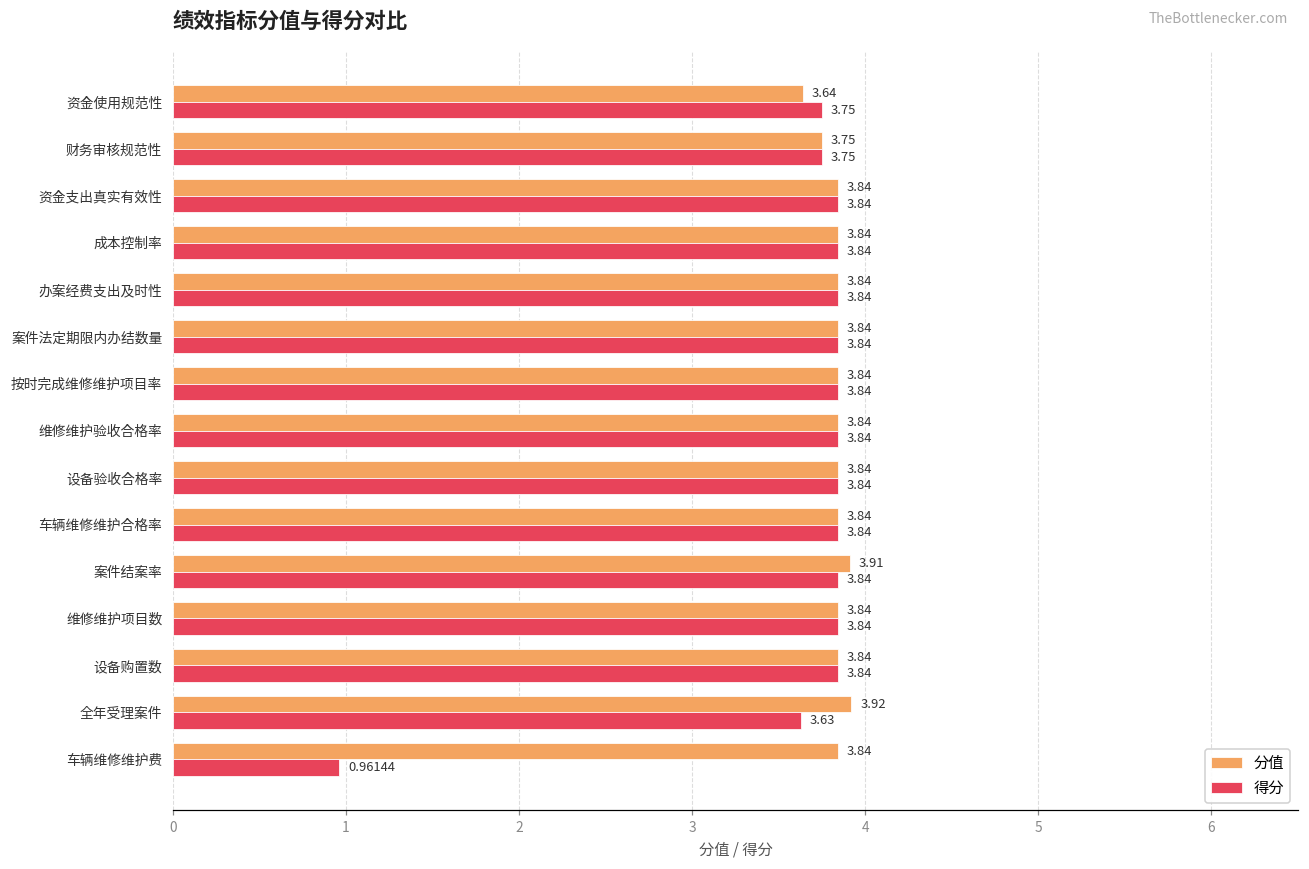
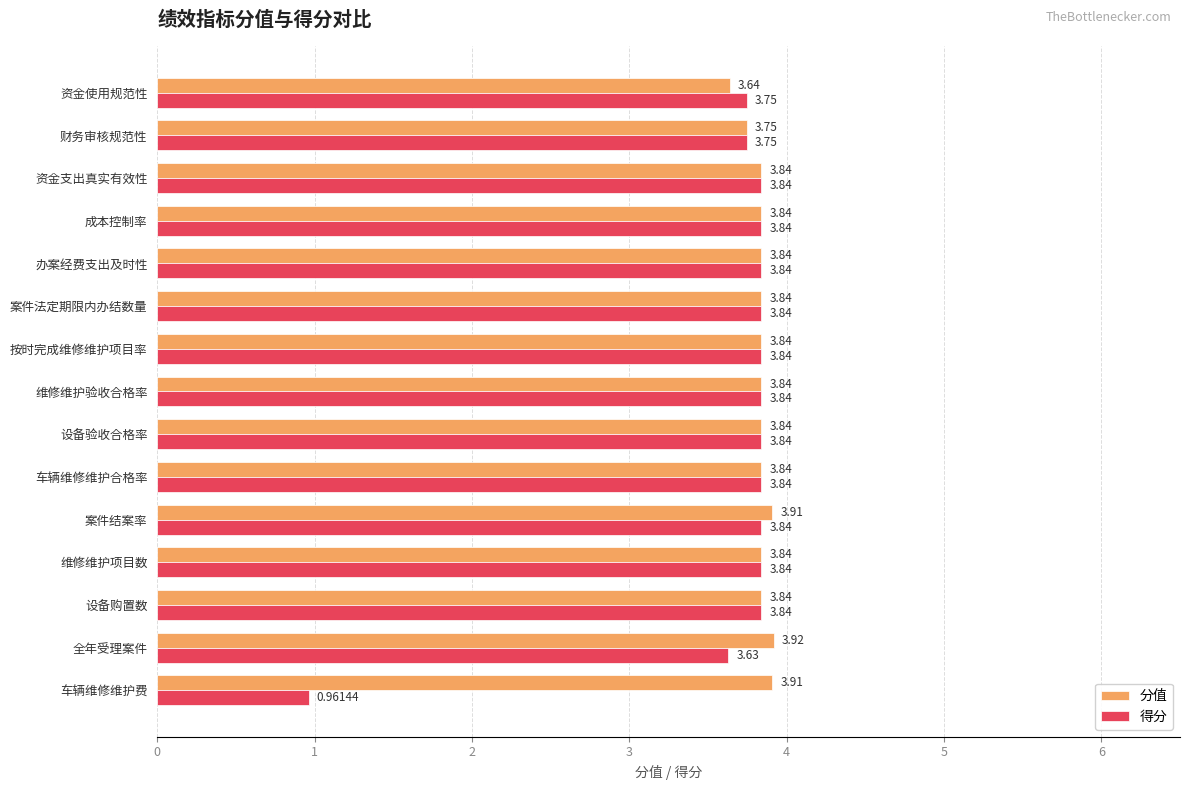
  {
    "分值": {
      "资金使用规范性": 3.64,
      "财务审核规范性": 3.75,
      "资金支出真实有效性": 3.84,
      "成本控制率": 3.84,
      "办案经费支出及时性": 3.84,
      "案件法定期限内办结数量": 3.84,
      "按时完成维修维护项目率": 3.84,
      "维修维护验收合格率": 3.84,
      "设备验收合格率": 3.84,
      "车辆维修维护合格率": 3.84,
      "案件结案率": 3.91,
      "维修维护项目数": 3.84,
      "设备购置数": 3.84,
      "全年受理案件": 3.92,
-     "车辆维修维护费": 3.84
+     "车辆维修维护费": 3.91
    },
    "得分": {
      "资金使用规范性": 3.75,
      "财务审核规范性": 3.75,
      "资金支出真实有效性": 3.84,
      "成本控制率": 3.84,
      "办案经费支出及时性": 3.84,
      "案件法定期限内办结数量": 3.84,
      "按时完成维修维护项目率": 3.84,
      "维修维护验收合格率": 3.84,
      "设备验收合格率": 3.84,
      "车辆维修维护合格率": 3.84,
      "案件结案率": 3.84,
      "维修维护项目数": 3.84,
      "设备购置数": 3.84,
      "全年受理案件": 3.63,
      "车辆维修维护费": 0.96144
    }
  }
